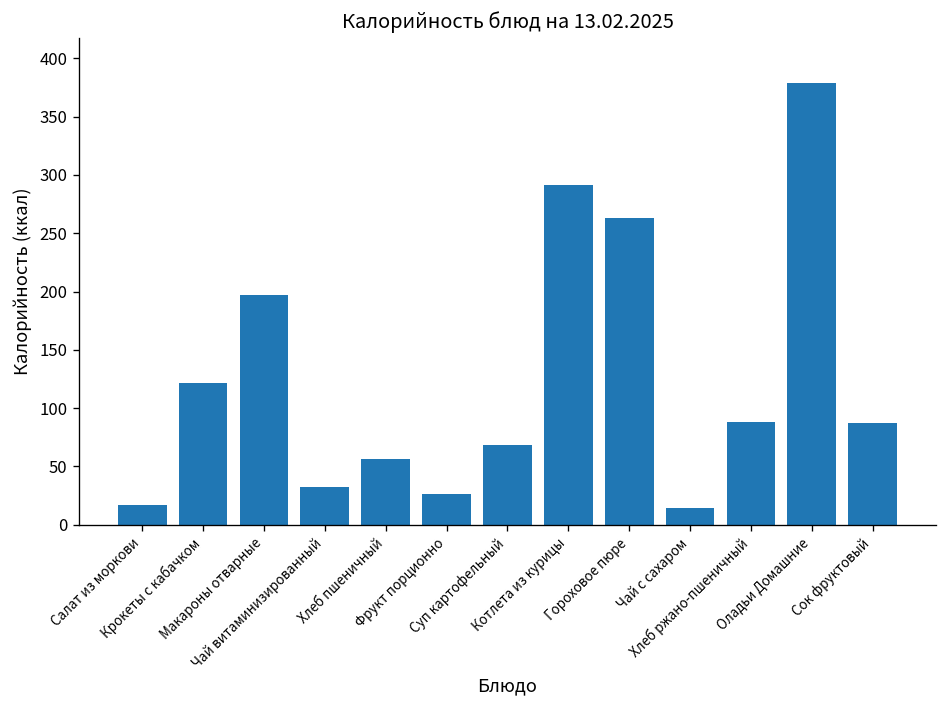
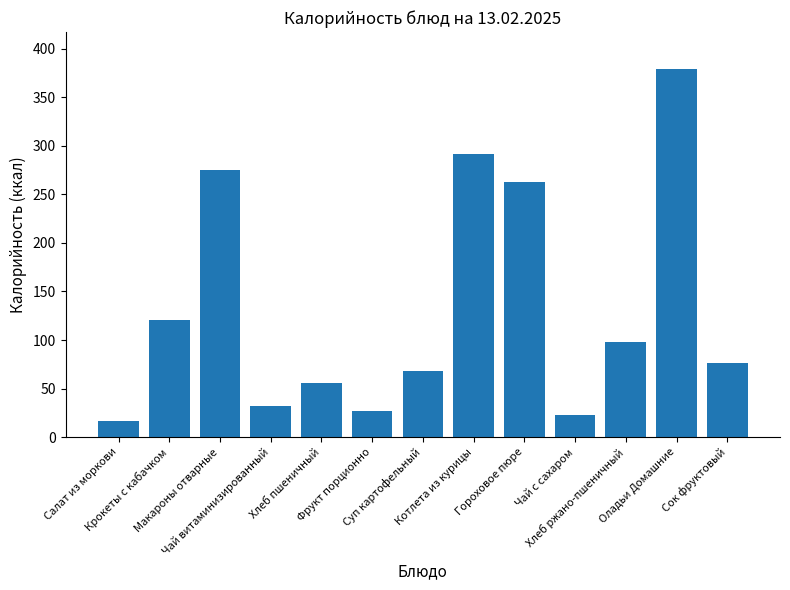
  {
    "Салат из моркови": 20,
    "Крокеты с кабачком": 120,
-   "Макароны отварные": 200,
+   "Макароны отварные": 270,
    "Чай витаминизированный": 30,
    "Хлеб пшеничный": 60,
    "Фрукт порционно": 30,
    "Суп картофельный": 70,
    "Котлета из курицы": 290,
    "Гороховое пюре": 260,
-   "Чай с сахаром": 10,
-   "Хлеб ржано-пшеничный": 90,
+   "Чай с сахаром": 20,
+   "Хлеб ржано-пшеничный": 100,
    "Оладьи Домашние": 380,
-   "Сок фруктовый": 90
+   "Сок фруктовый": 80
  }
